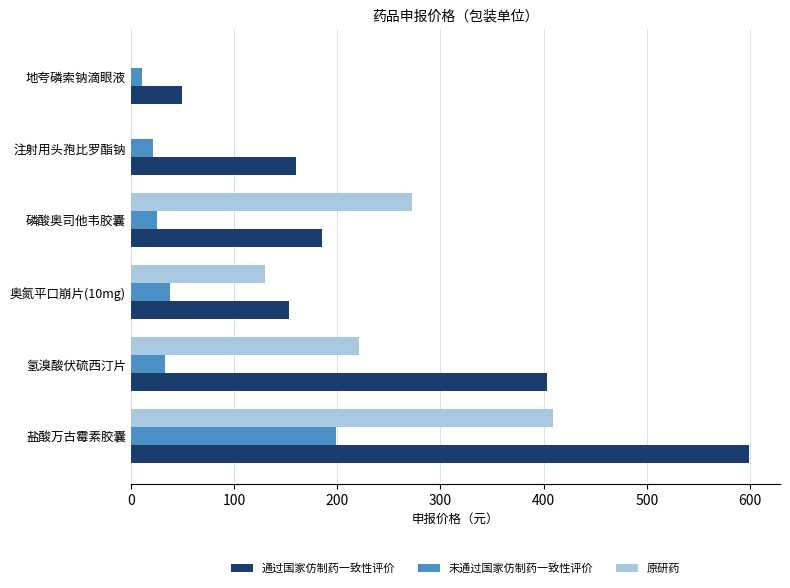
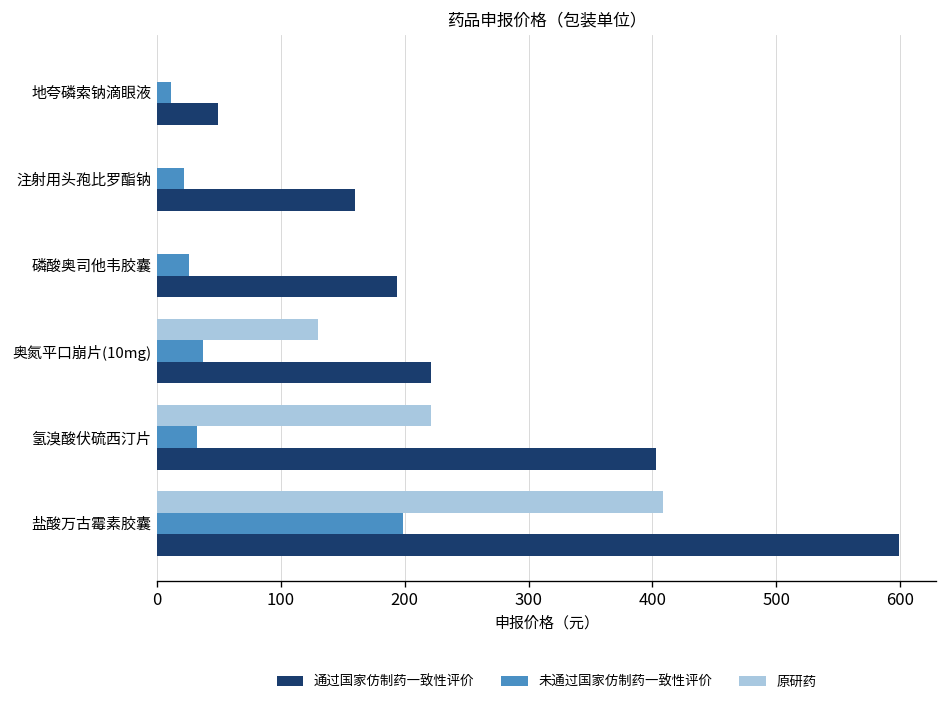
  {
    "通过国家仿制药一致性评价": {
      "地夸磷索钠滴眼液": 49,
      "注射用头孢比罗酯钠": 160,
-     "磷酸奥司他韦胶囊": 186,
-     "奥氮平口崩片(10mg)": 153,
+     "磷酸奥司他韦胶囊": 194,
+     "奥氮平口崩片(10mg)": 221,
      "氢溴酸伏硫西汀片": 403,
      "盐酸万古霉素胶囊": 599
    },
    "未通过国家仿制药一致性评价": {
      "地夸磷索钠滴眼液": 11,
      "注射用头孢比罗酯钠": 22,
      "磷酸奥司他韦胶囊": 26,
      "奥氮平口崩片(10mg)": 38,
      "氢溴酸伏硫西汀片": 33,
      "盐酸万古霉素胶囊": 199
    },
    "原研药": {
      "地夸磷索钠滴眼液": 0,
      "注射用头孢比罗酯钠": 0,
-     "磷酸奥司他韦胶囊": 273,
+     "磷酸奥司他韦胶囊": 0,
      "奥氮平口崩片(10mg)": 130,
      "氢溴酸伏硫西汀片": 221,
      "盐酸万古霉素胶囊": 409
    }
  }
